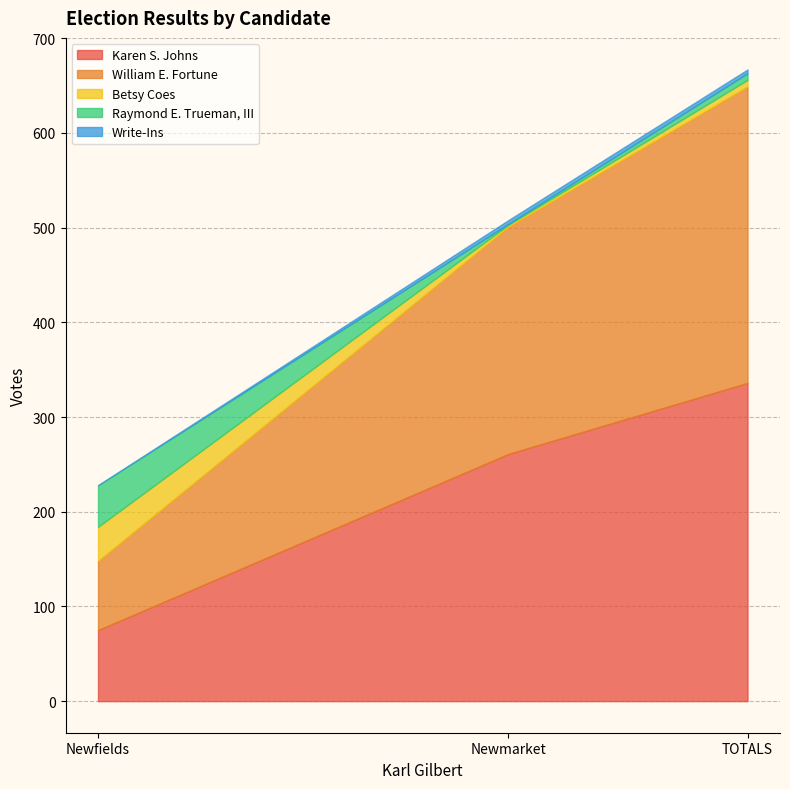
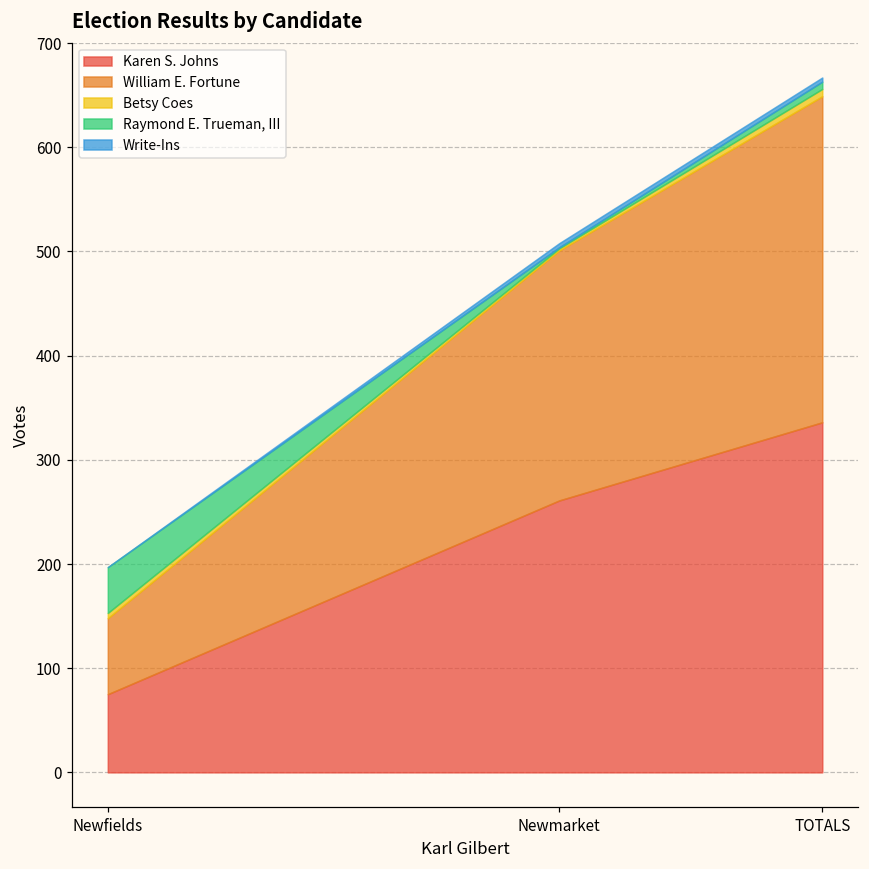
  {
    "Betsy Coes": {
-     "Newfields": 40,
+     "Newfields": 10,
      "TOTALS": 10
    },
    "Raymond E. Trueman, III": {
      "TOTALS": 10
    },
    "Write-Ins": {
      "Newmarket": 0,
      "TOTALS": 0
    }
  }
